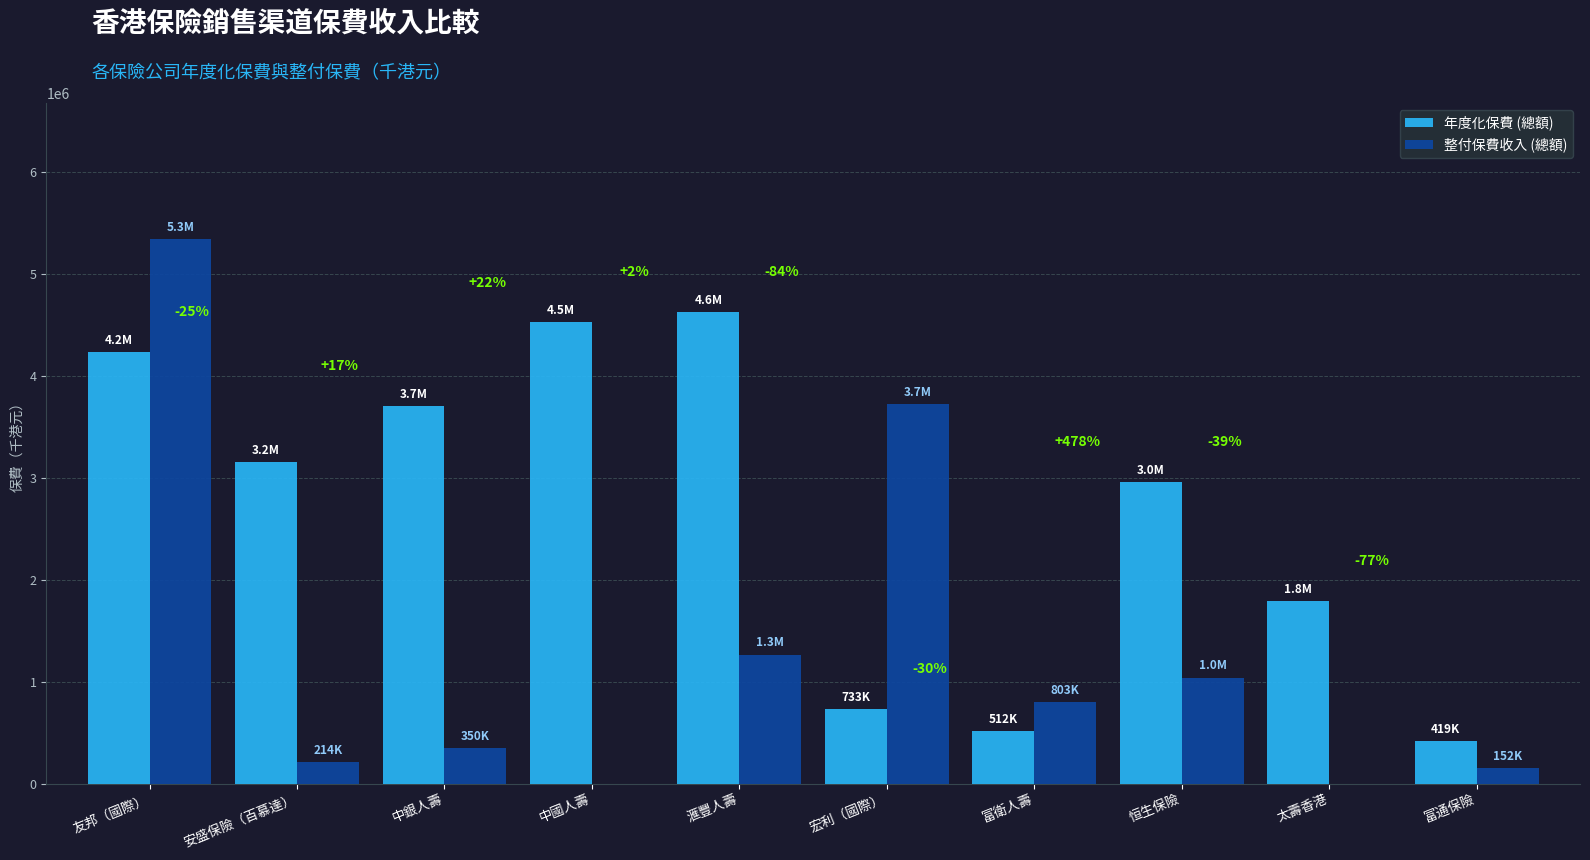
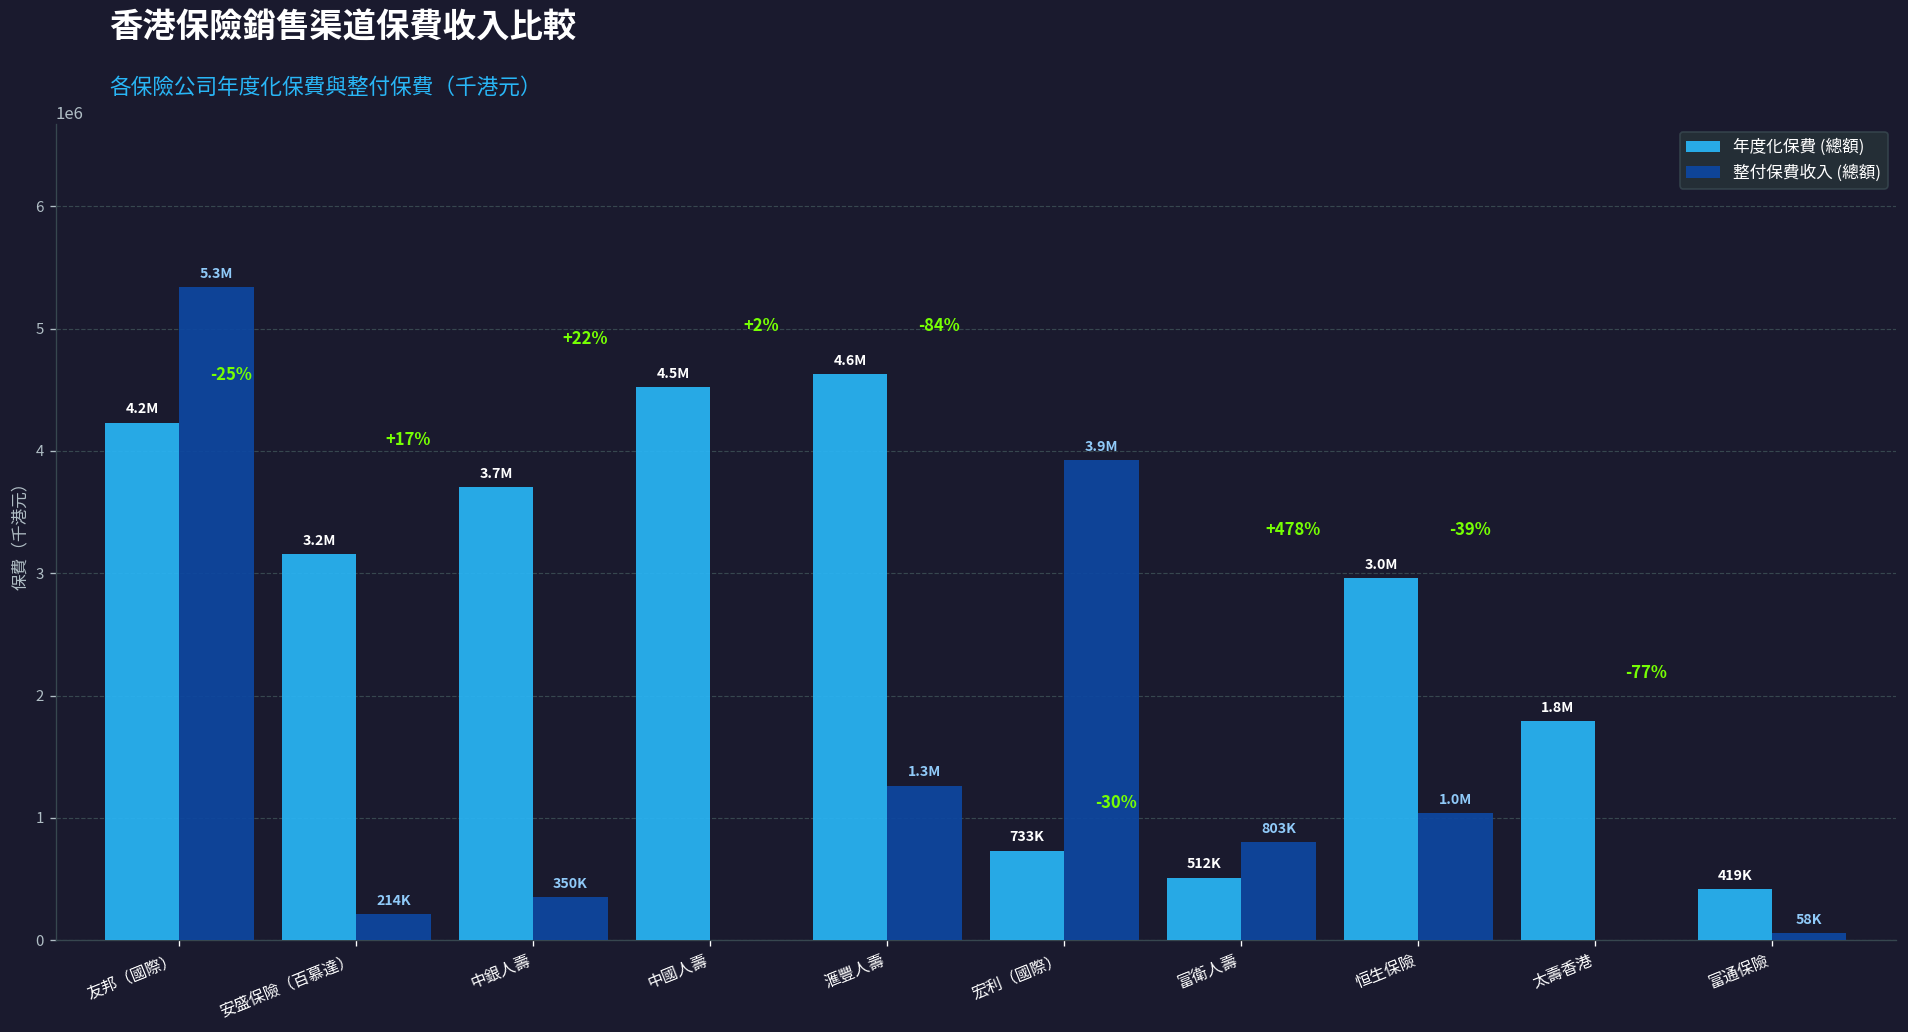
  {
    "年度化保費 (總額)": {
      "友邦（國際）": "4.2M",
      "安盛保險（百慕達）": "3.2M",
      "中銀人壽": "3.7M",
      "中國人壽": "4.5M",
      "滙豐人壽": "4.6M",
      "宏利（國際）": "733K",
      "富衛人壽": "512K",
      "恒生保險": "3.0M",
      "太壽香港": "1.8M",
      "富通保險": "419K"
    },
    "整付保費收入 (總額)": {
      "友邦（國際）": "5.3M",
      "安盛保險（百慕達）": "214K",
      "中銀人壽": "350K",
      "滙豐人壽": "1.3M",
-     "宏利（國際）": "3.7M",
+     "宏利（國際）": "3.9M",
      "富衛人壽": "803K",
      "恒生保險": "1.0M",
-     "富通保險": "152K"
+     "富通保險": "58K"
    }
  }
